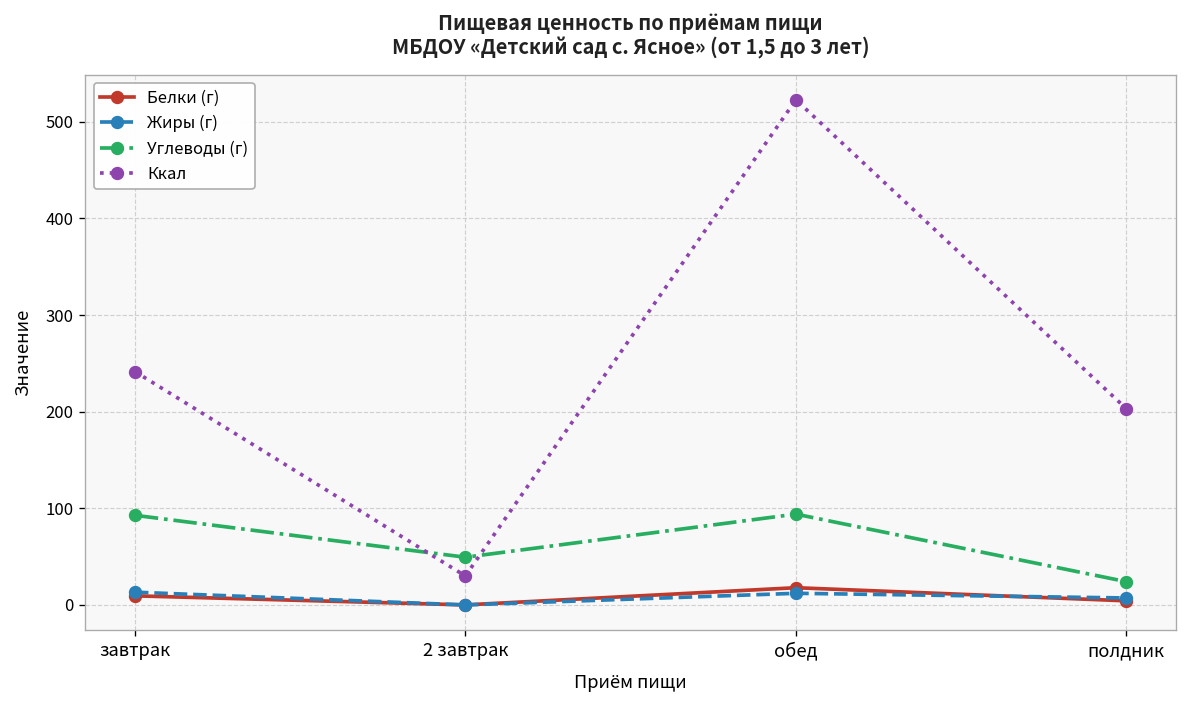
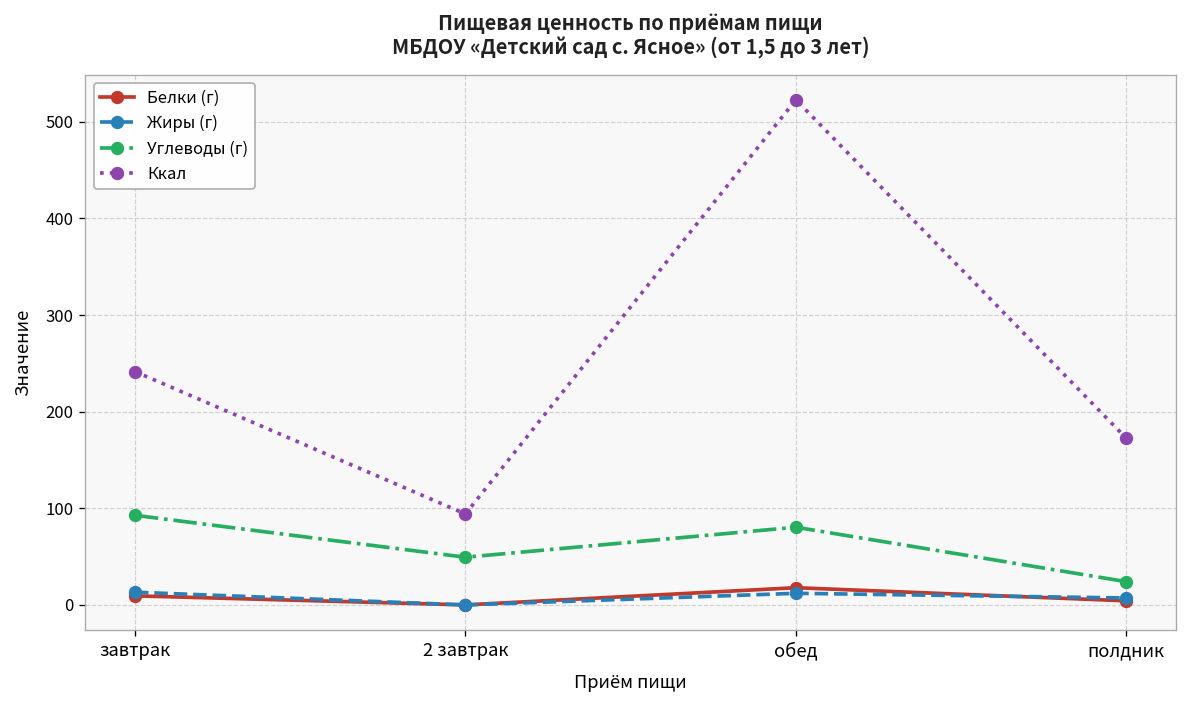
  {
    "Белки (г)": {
      "завтрак": 10,
      "обед": 20
    },
    "Жиры (г)": {
      "завтрак": 10,
      "обед": 10
    },
    "Углеводы (г)": {
      "завтрак": 90,
      "2 завтрак": 50,
-     "обед": 90,
+     "обед": 80,
      "полдник": 20
    },
    "Ккал": {
      "завтрак": 240,
-     "2 завтрак": 30,
+     "2 завтрак": 90,
      "обед": 520,
-     "полдник": 200
+     "полдник": 170
    }
  }
